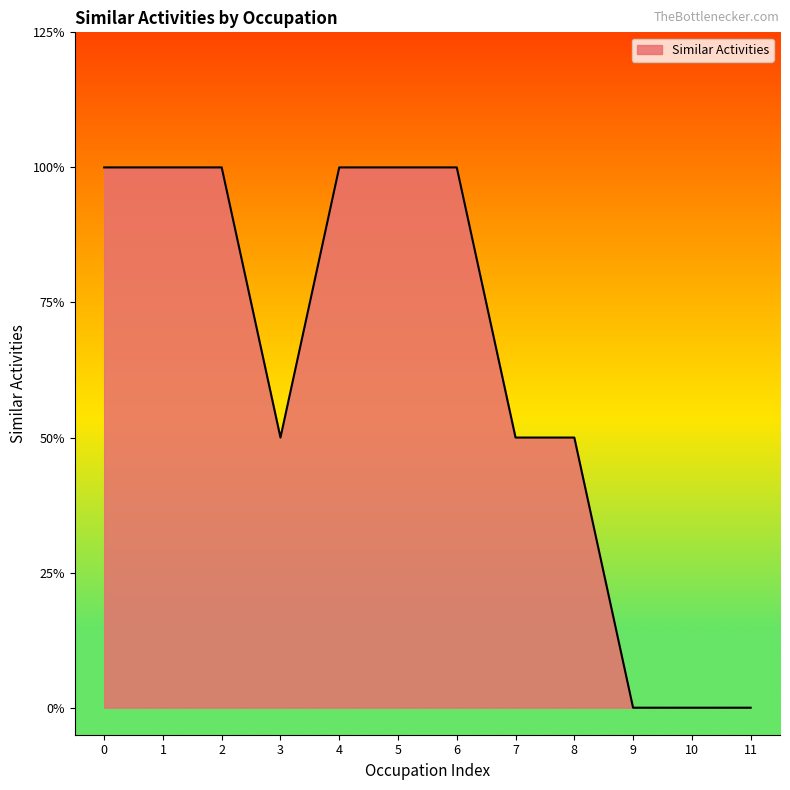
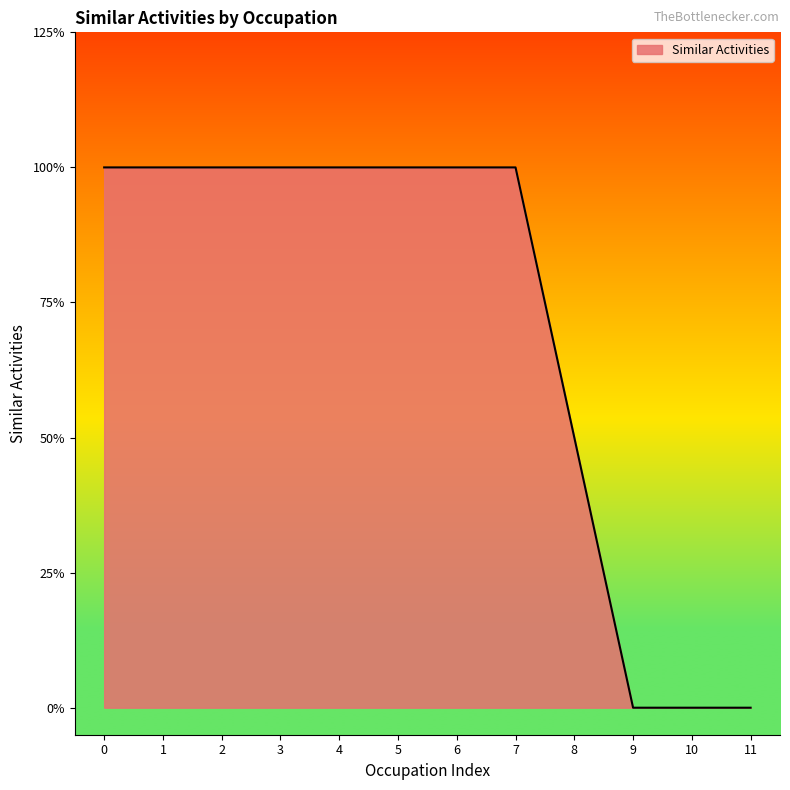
  {
    "0": "100%",
    "1": "100%",
    "2": "100%",
-   "3": "50%",
+   "3": "100%",
    "4": "100%",
    "5": "100%",
    "6": "100%",
-   "7": "50%",
+   "7": "100%",
    "8": "50%",
    "9": "0%",
    "10": "0%",
    "11": "0%"
  }
